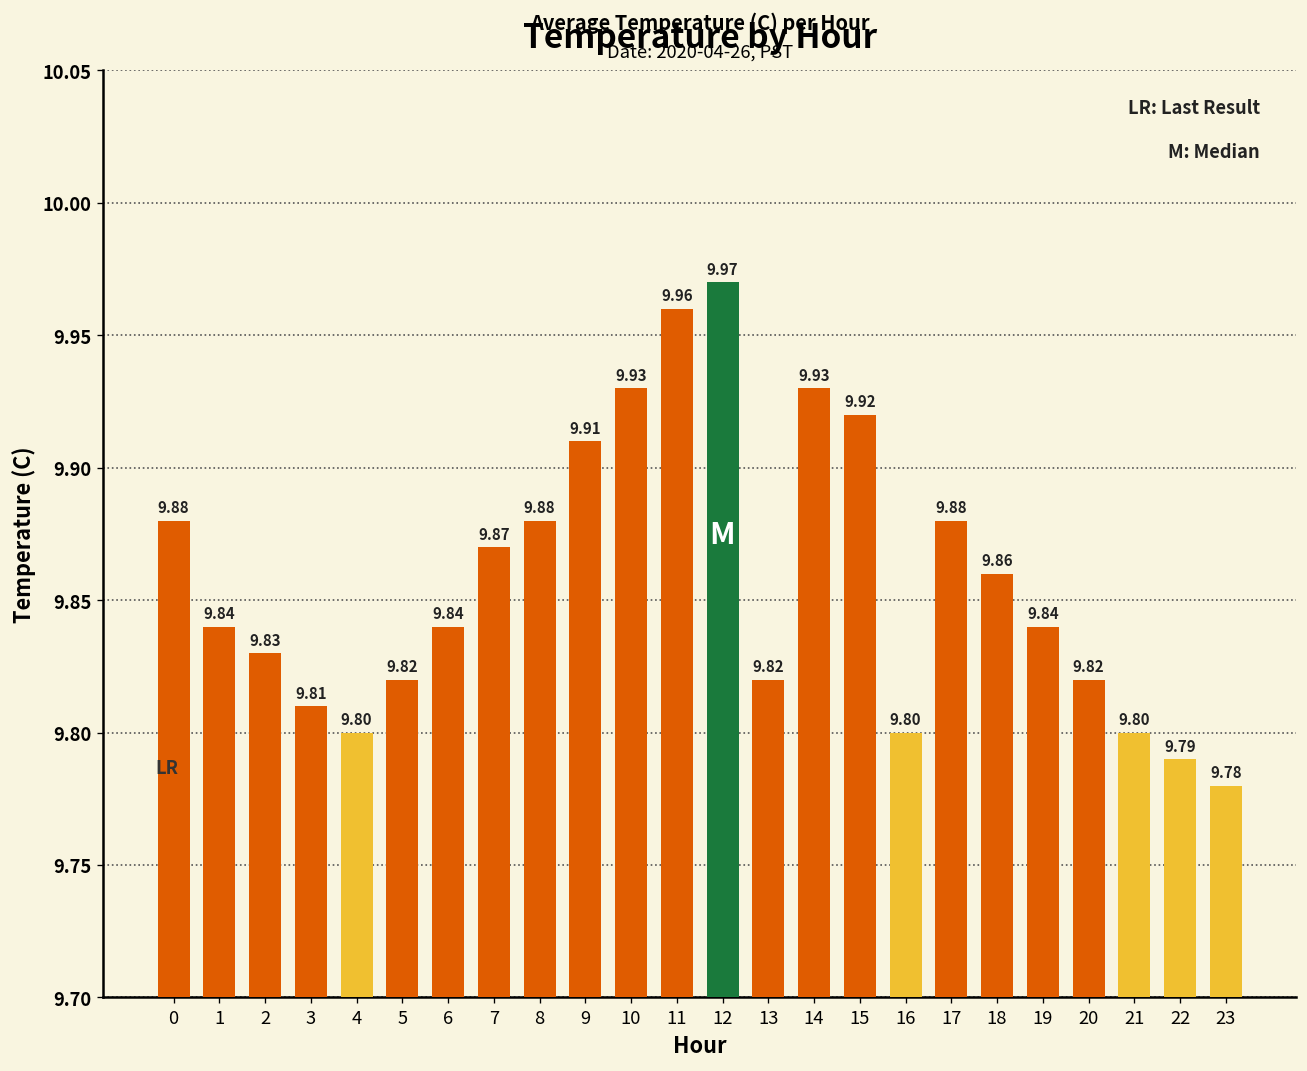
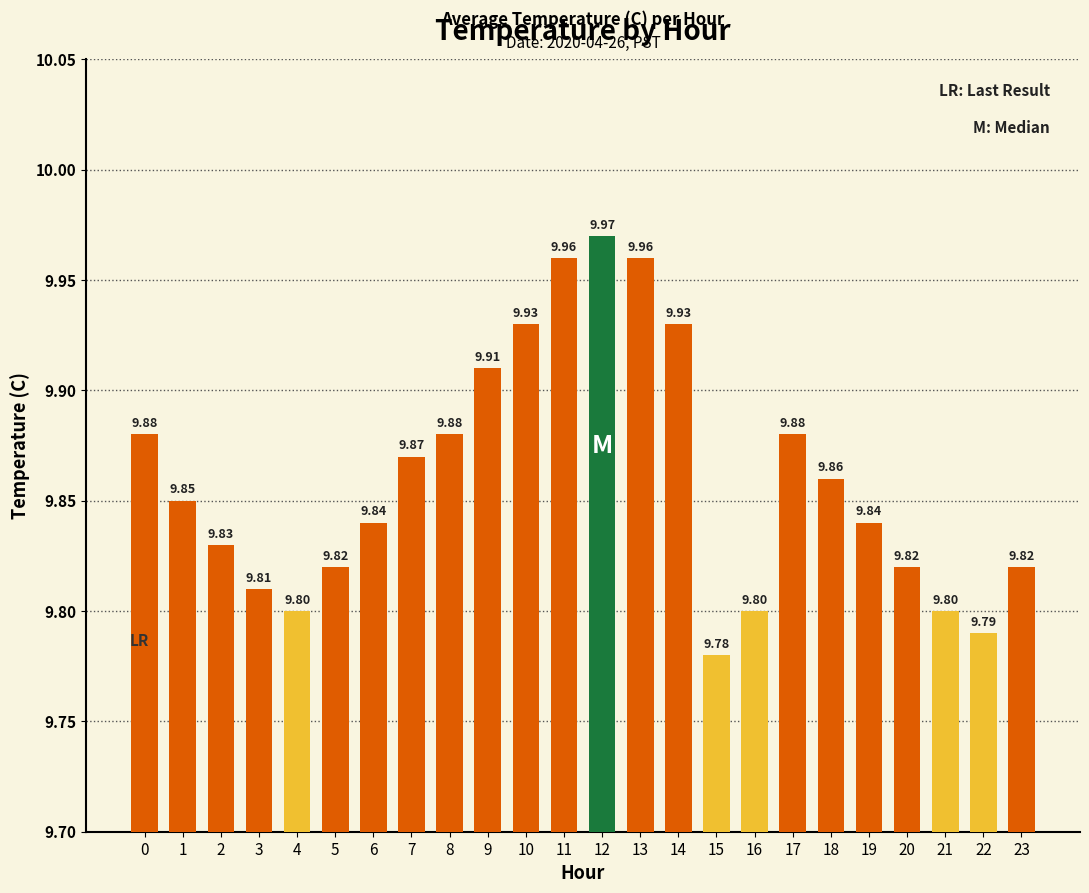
  {
    "0": 9.88,
-   "1": 9.84,
+   "1": 9.85,
    "2": 9.83,
    "3": 9.81,
    "4": 9.80,
    "5": 9.82,
    "6": 9.84,
    "7": 9.87,
    "8": 9.88,
    "9": 9.91,
    "10": 9.93,
    "11": 9.96,
    "12": 9.97,
-   "13": 9.82,
+   "13": 9.96,
    "14": 9.93,
-   "15": 9.92,
+   "15": 9.78,
    "16": 9.80,
    "17": 9.88,
    "18": 9.86,
    "19": 9.84,
    "20": 9.82,
    "21": 9.80,
    "22": 9.79,
-   "23": 9.78
+   "23": 9.82
  }
